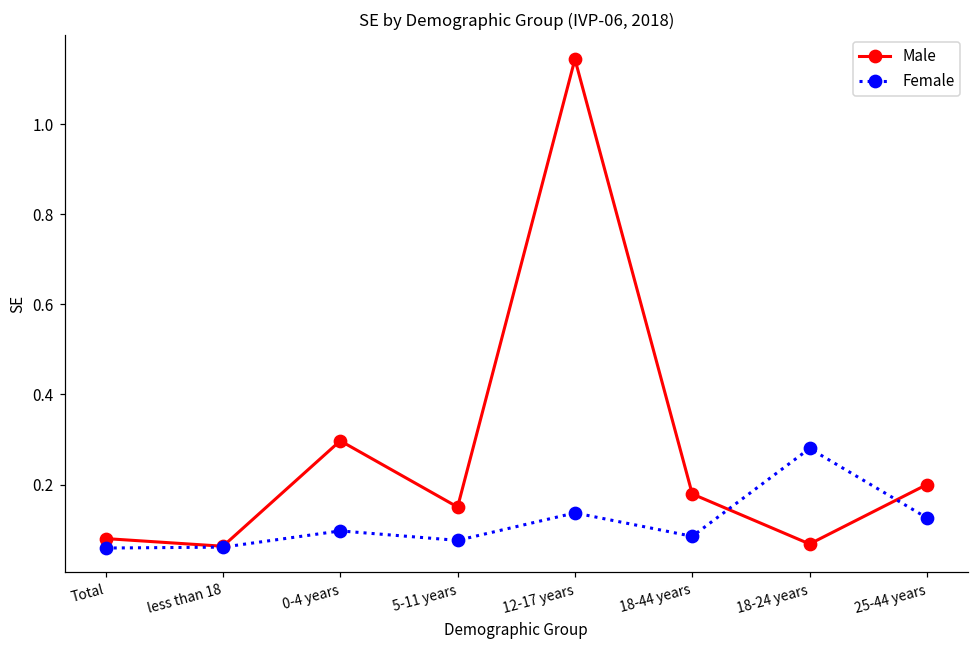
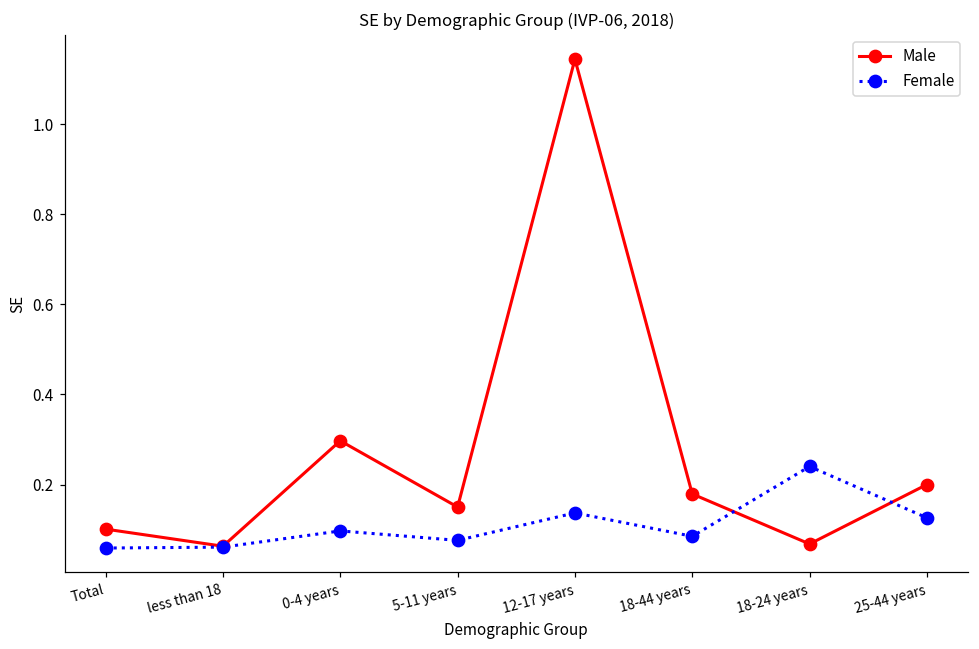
  {
    "Male": {
-     "Total": 0.08,
+     "Total": 0.10,
      "0-4 years": 0.30,
      "5-11 years": 0.15,
      "12-17 years": 1.14,
      "18-44 years": 0.18,
      "18-24 years": 0.07,
      "25-44 years": 0.20
    },
    "Female": {
      "Total": 0.06,
      "0-4 years": 0.10,
      "5-11 years": 0.08,
      "12-17 years": 0.14,
      "18-44 years": 0.09,
-     "18-24 years": 0.28,
+     "18-24 years": 0.24,
      "25-44 years": 0.13
    }
  }
